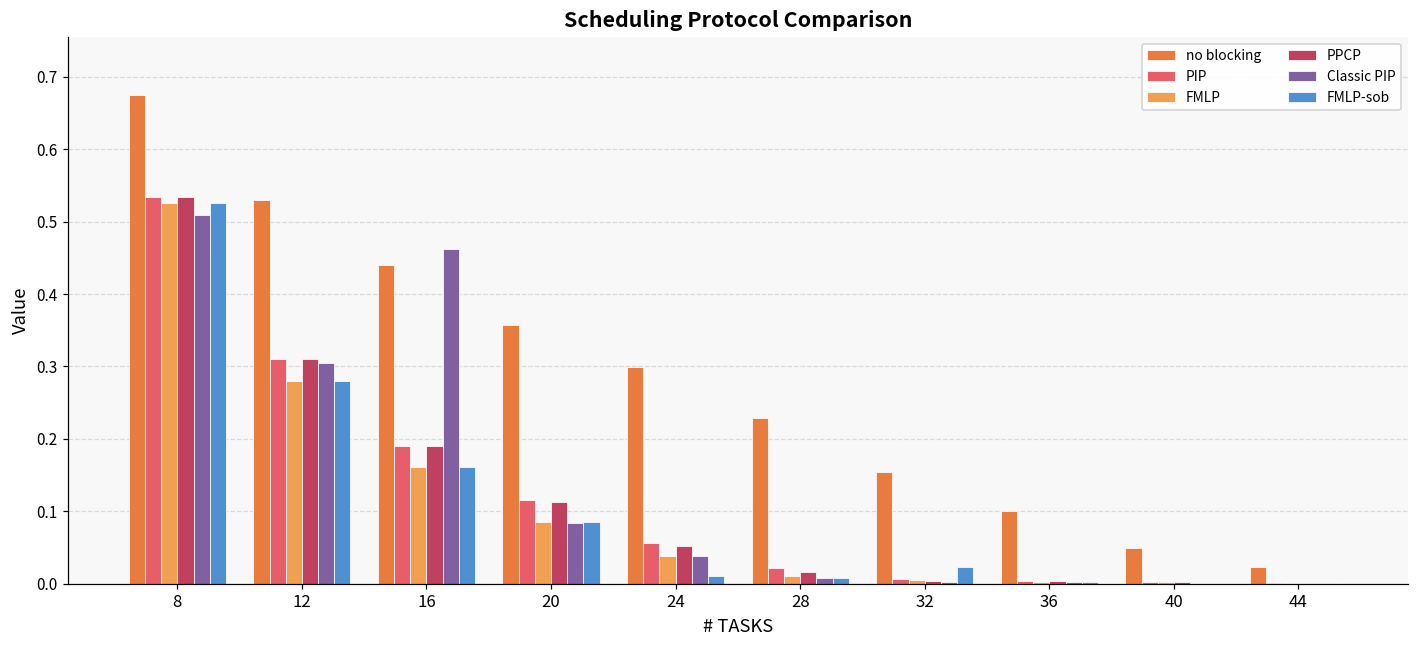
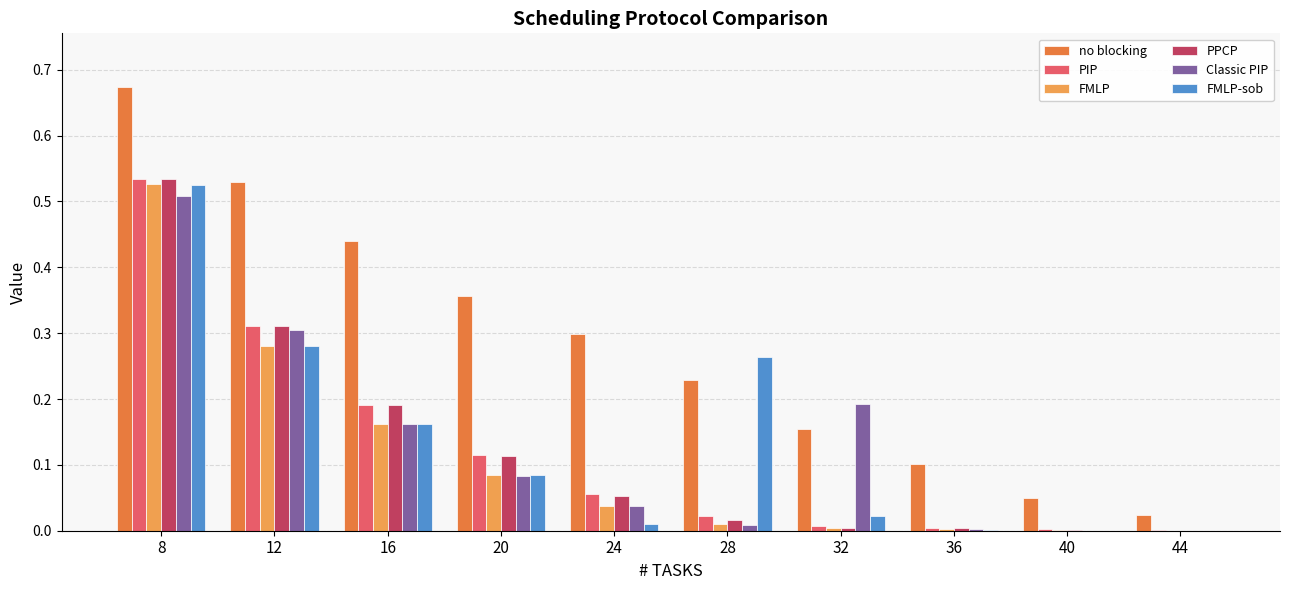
  {
    "Classic PIP": {
      "8": 0.51,
      "12": 0.30,
-     "16": 0.46,
+     "16": 0.16,
      "20": 0.08,
      "24": 0.04,
      "28": 0.01,
-     "32": 0.00,
+     "32": 0.19,
      "40": 0.00,
      "44": 0.00
    },
    "FMLP-sob": {
      "8": 0.53,
      "12": 0.28,
      "16": 0.16,
      "20": 0.09,
      "24": 0.01,
-     "28": 0.01,
+     "28": 0.26,
      "32": 0.02,
      "40": 0.00,
      "44": 0.00
    }
  }
